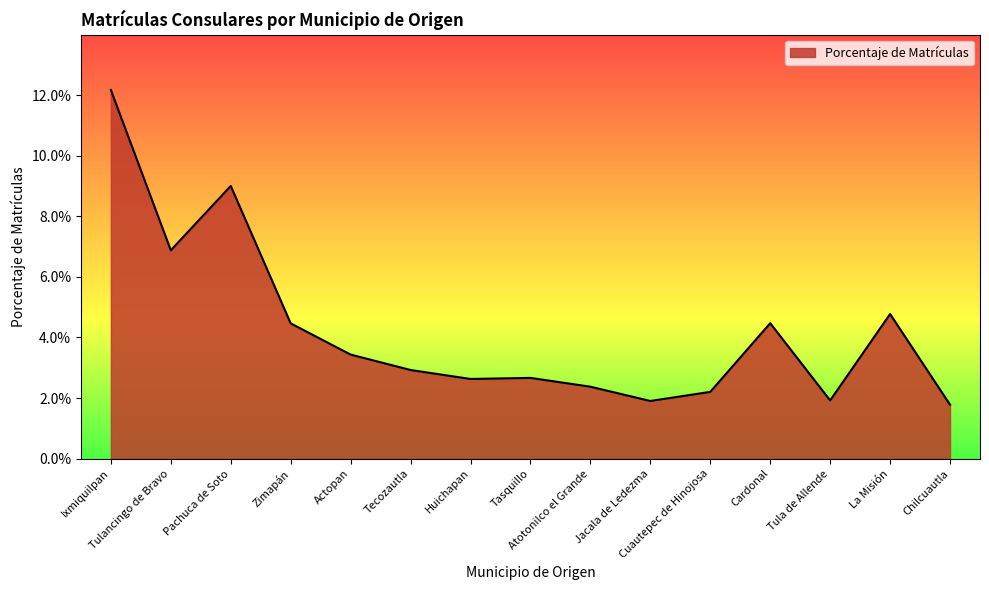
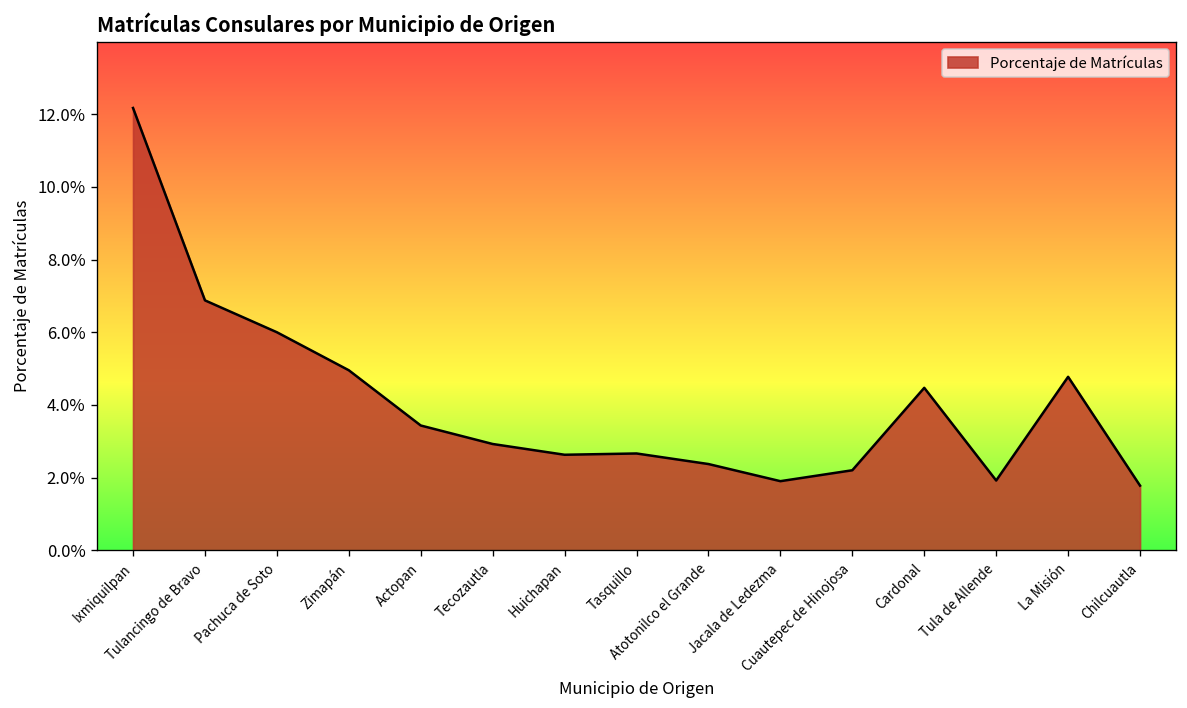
  {
    "Ixmiquilpan": "12.2%",
    "Tulancingo de Bravo": "6.9%",
-   "Pachuca de Soto": "9.0%",
-   "Zimapán": "4.5%",
+   "Pachuca de Soto": "6.0%",
+   "Zimapán": "5.0%",
    "Actopan": "3.4%",
    "Tecozautla": "2.9%",
    "Huichapan": "2.6%",
    "Tasquillo": "2.7%",
    "Atotonilco el Grande": "2.4%",
    "Jacala de Ledezma": "1.9%",
    "Cuautepec de Hinojosa": "2.2%",
    "Cardonal": "4.5%",
    "Tula de Allende": "1.9%",
    "La Misión": "4.8%",
    "Chilcuautla": "1.8%"
  }
